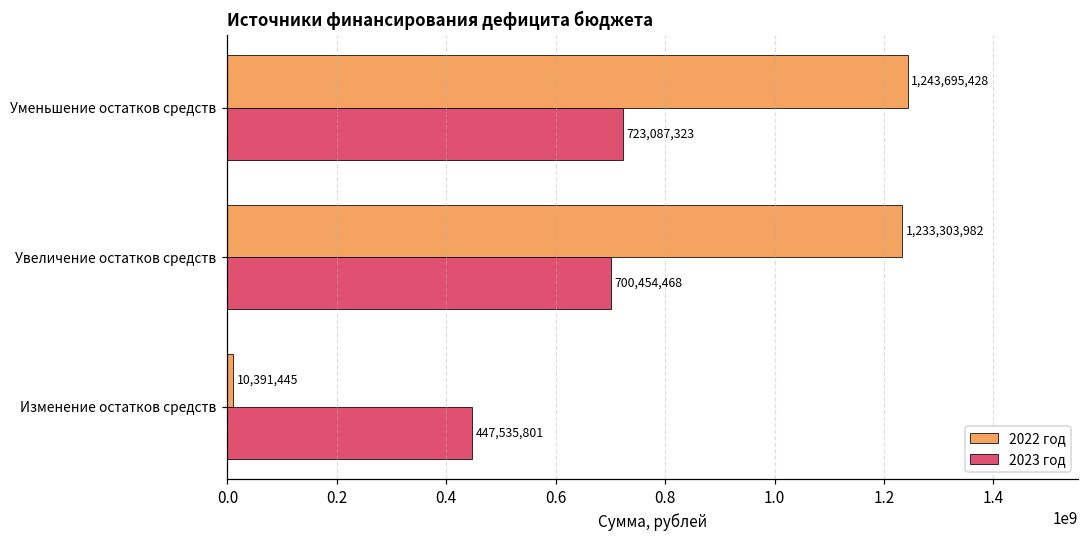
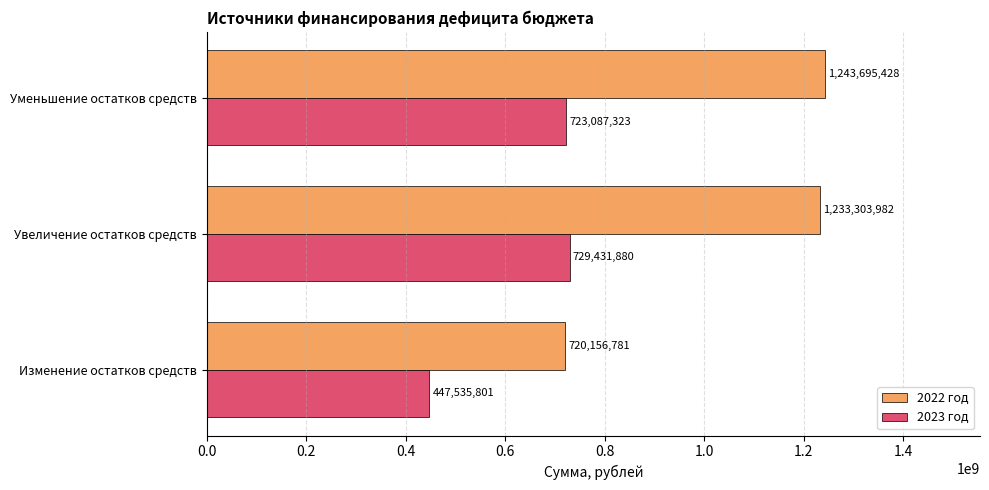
  {
    "2022 год": {
      "Уменьшение остатков средств": "1,243,695,428",
      "Увеличение остатков средств": "1,233,303,982",
-     "Изменение остатков средств": "10,391,445"
+     "Изменение остатков средств": "720,156,781"
    },
    "2023 год": {
      "Уменьшение остатков средств": "723,087,323",
-     "Увеличение остатков средств": "700,454,468",
+     "Увеличение остатков средств": "729,431,880",
      "Изменение остатков средств": "447,535,801"
    }
  }
